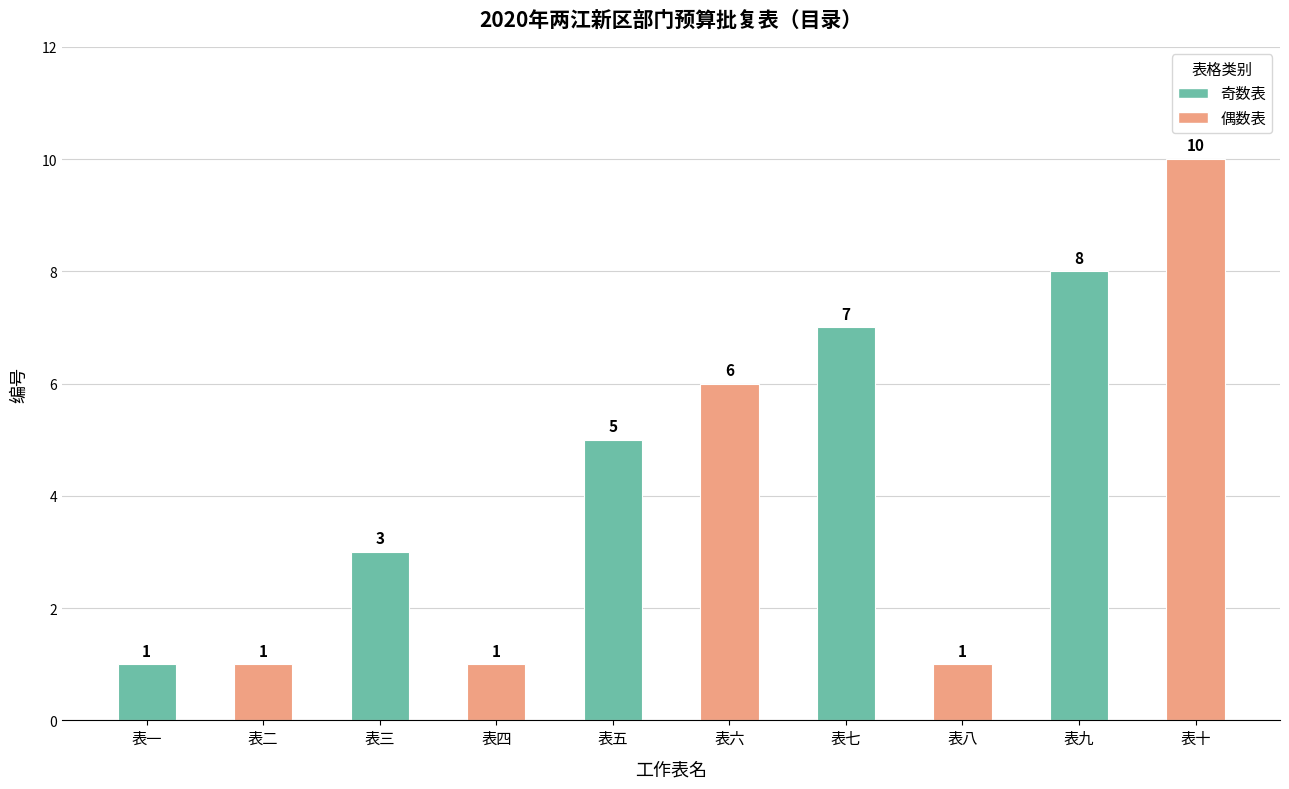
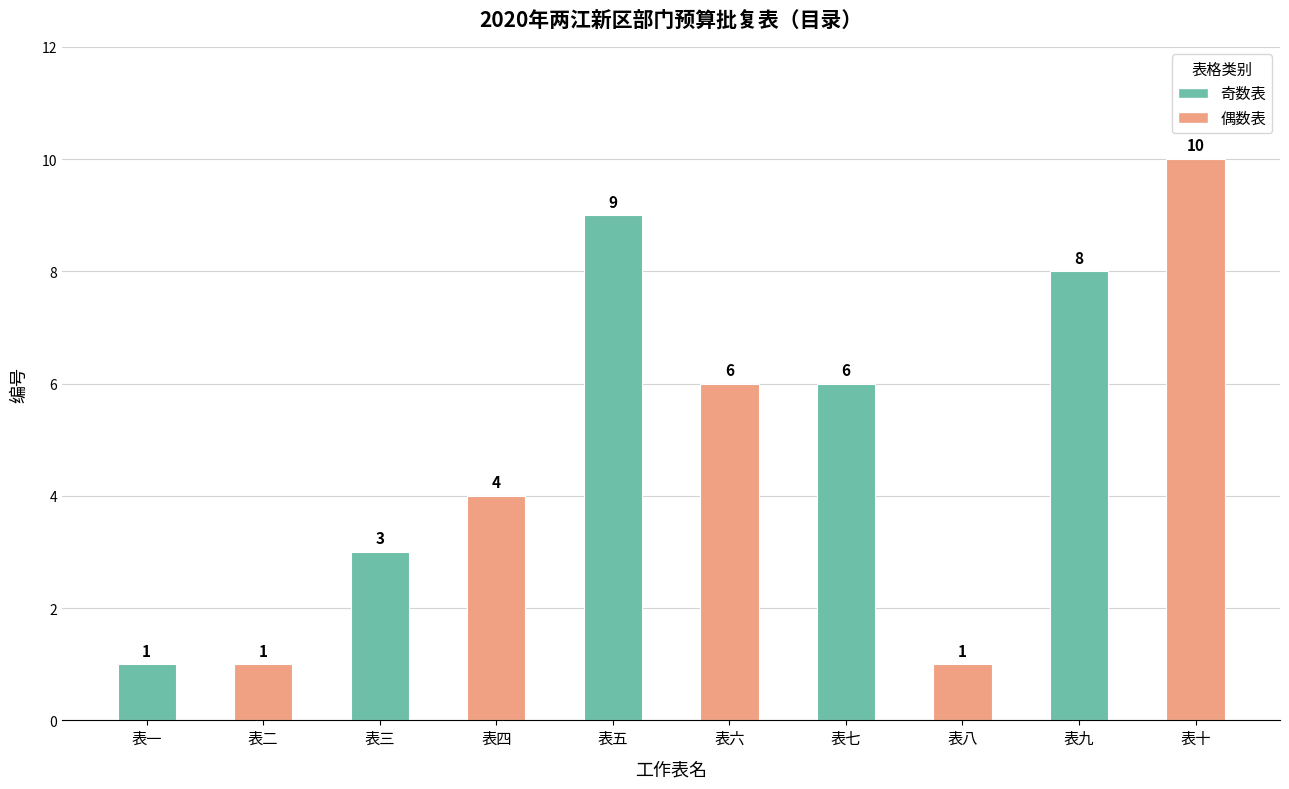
  {
    "表一": 1,
    "表二": 1,
    "表三": 3,
-   "表四": 1,
-   "表五": 5,
+   "表四": 4,
+   "表五": 9,
    "表六": 6,
-   "表七": 7,
+   "表七": 6,
    "表八": 1,
    "表九": 8,
    "表十": 10
  }
